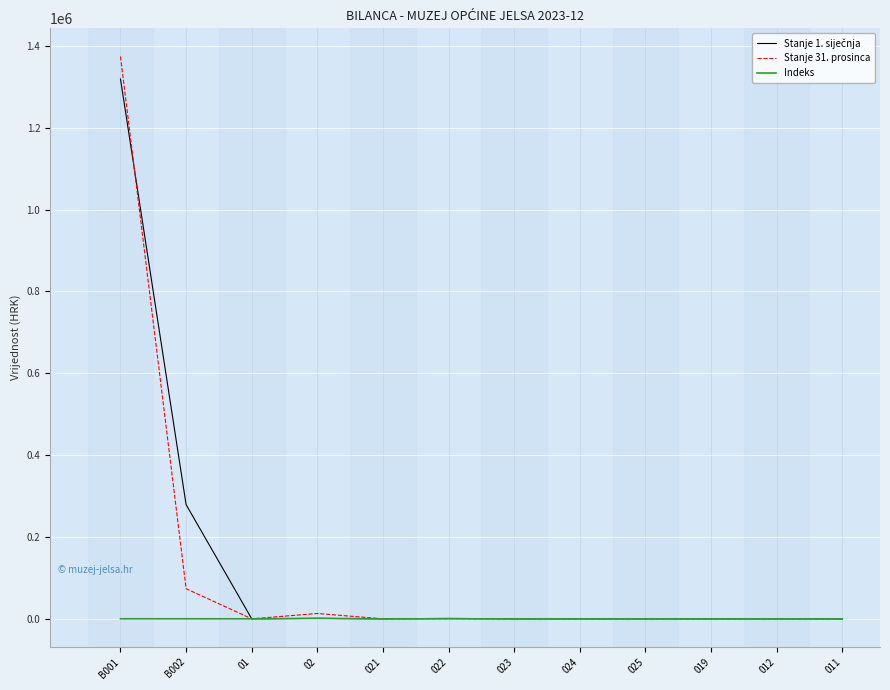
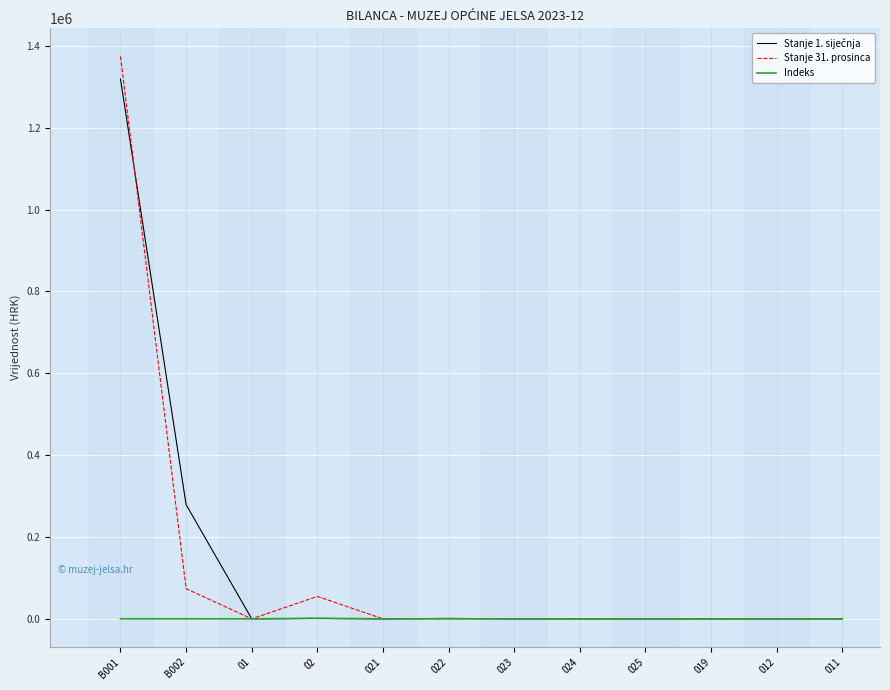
  {
    "Stanje 1. siječnja": {
      "B001": 1320000,
      "B002": 280000
    },
    "Stanje 31. prosinca": {
      "B001": 1370000,
      "B002": 70000,
-     "02": 10000
+     "02": 50000
    },
    "Indeks": {
      "B001": 0,
      "B002": 0
    }
  }
